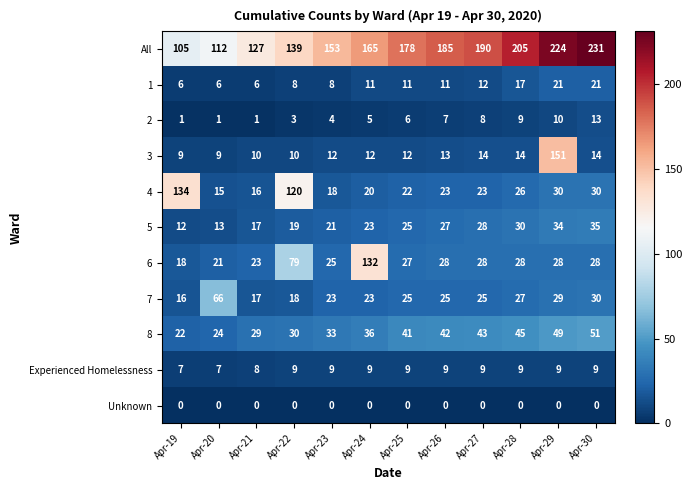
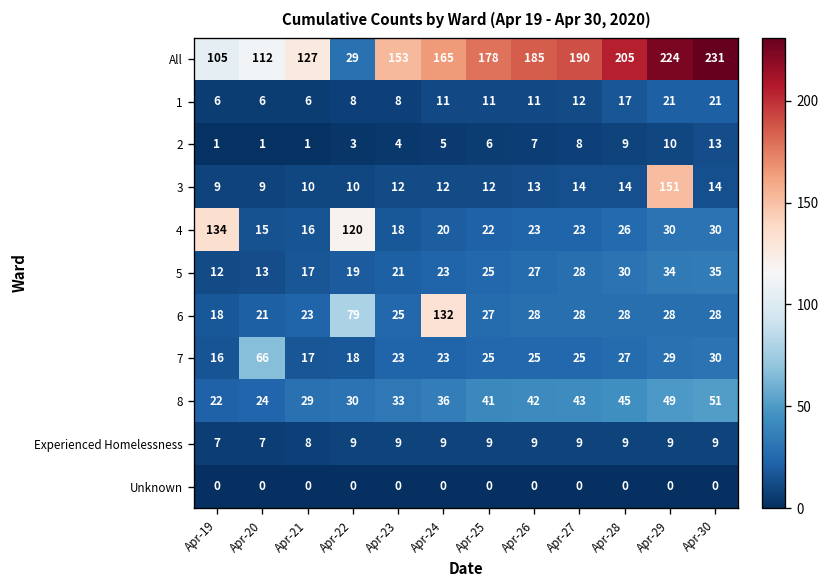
  {
    "All": {
-     "Apr-22": 139
+     "Apr-22": 29
    }
  }
